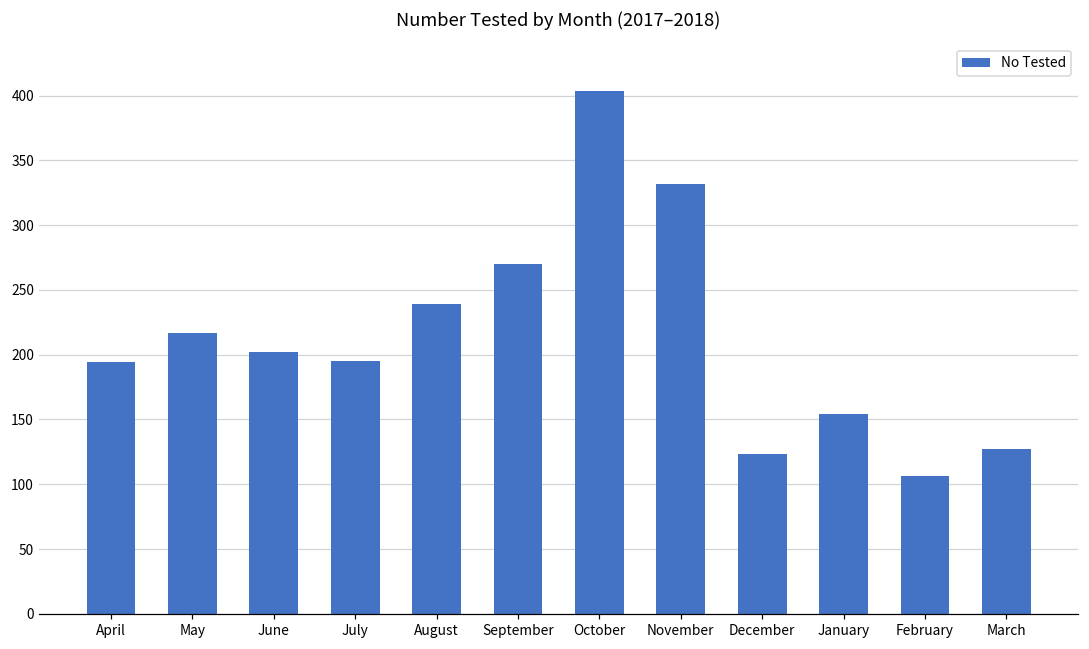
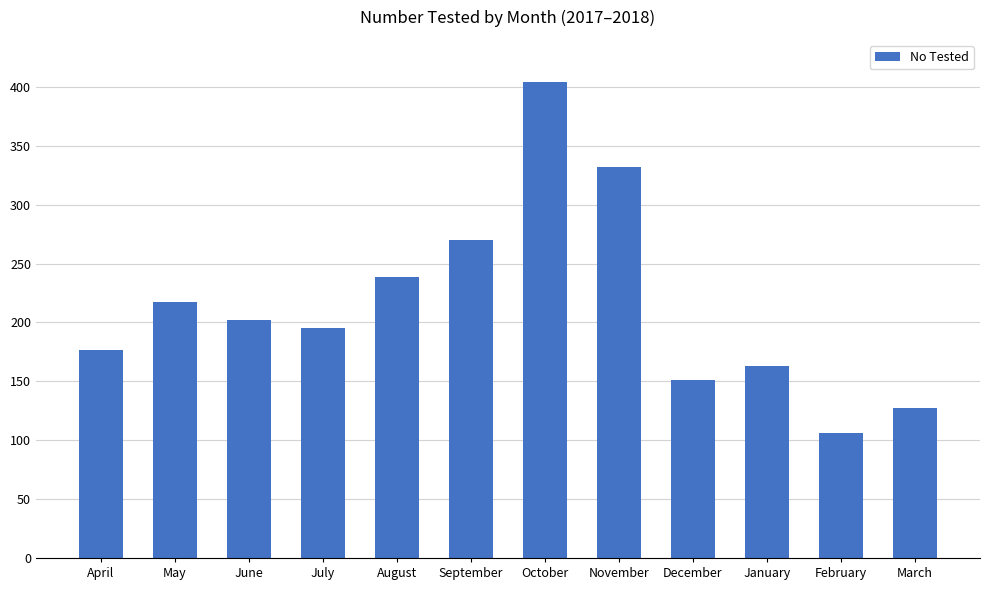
  {
-   "April": 194,
+   "April": 177,
    "May": 217,
    "June": 202,
    "July": 195,
    "August": 239,
    "September": 270,
    "October": 404,
    "November": 332,
-   "December": 123,
-   "January": 154,
+   "December": 151,
+   "January": 163,
    "February": 106,
    "March": 127
  }
